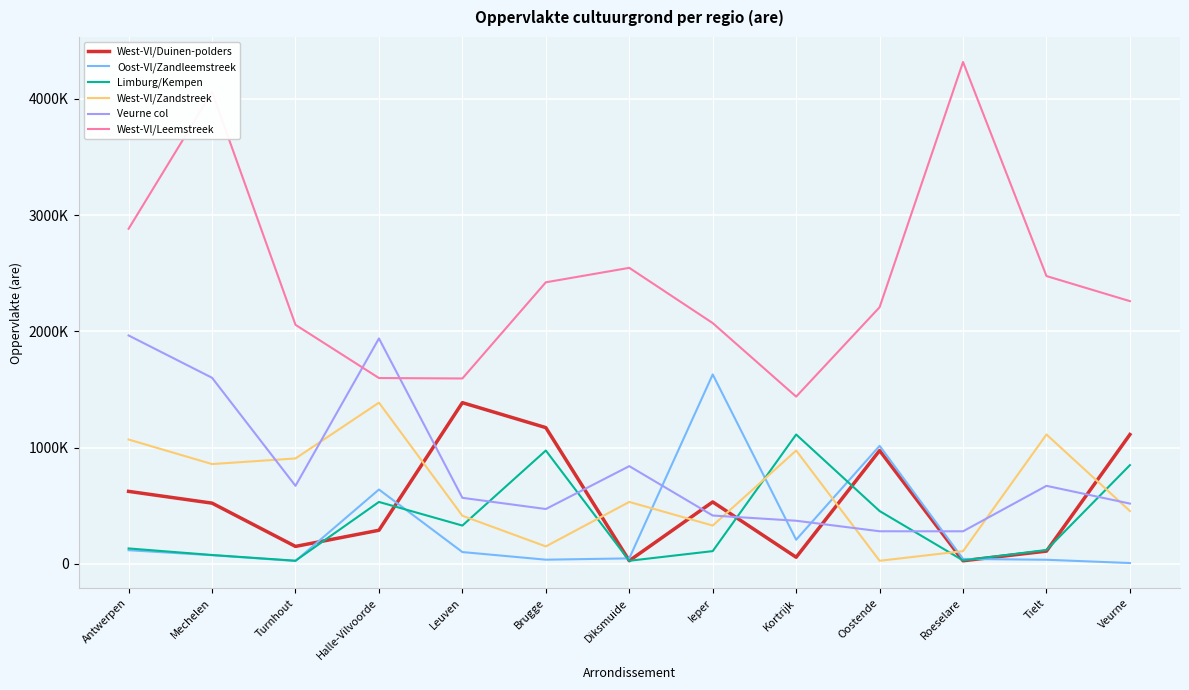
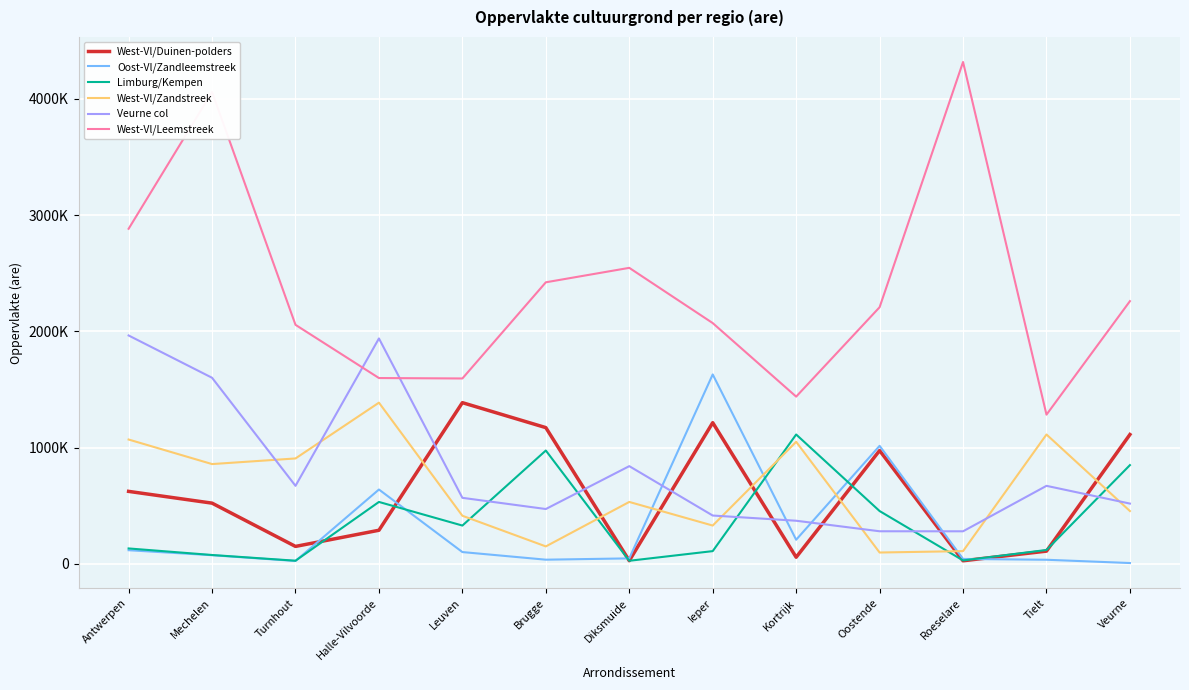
  {
    "West-Vl/Duinen-polders": {
      "Antwerpen": 620000,
      "Mechelen": 520000,
      "Turnhout": 150000,
      "Halle-Vilvoorde": 290000,
      "Leuven": 1390000,
      "Brugge": 1170000,
-     "Ieper": 530000,
+     "Ieper": 1220000,
      "Kortrijk": 60000,
      "Oostende": 980000,
      "Veurne": 1110000
    },
    "Limburg/Kempen": {
      "Halle-Vilvoorde": 530000,
      "Leuven": 330000,
      "Brugge": 980000,
      "Ieper": 110000,
      "Kortrijk": 1110000,
      "Oostende": 450000,
      "Veurne": 850000
    },
    "West-Vl/Zandstreek": {
      "Antwerpen": 1070000,
      "Mechelen": 860000,
      "Turnhout": 910000,
      "Halle-Vilvoorde": 1390000,
      "Leuven": 410000,
      "Brugge": 150000,
      "Diksmuide": 530000,
      "Ieper": 330000,
-     "Kortrijk": 980000,
-     "Oostende": 30000,
+     "Kortrijk": 1050000,
+     "Oostende": 100000,
      "Roeselare": 110000,
      "Tielt": 1110000,
      "Veurne": 450000
    },
    "West-Vl/Leemstreek": {
      "Antwerpen": 2880000,
      "Turnhout": 2060000,
      "Halle-Vilvoorde": 1600000,
      "Leuven": 1600000,
      "Brugge": 2420000,
      "Diksmuide": 2550000,
      "Ieper": 2070000,
      "Kortrijk": 1440000,
      "Oostende": 2210000,
      "Roeselare": 4320000,
-     "Tielt": 2480000,
+     "Tielt": 1280000,
      "Veurne": 2260000
    }
  }
